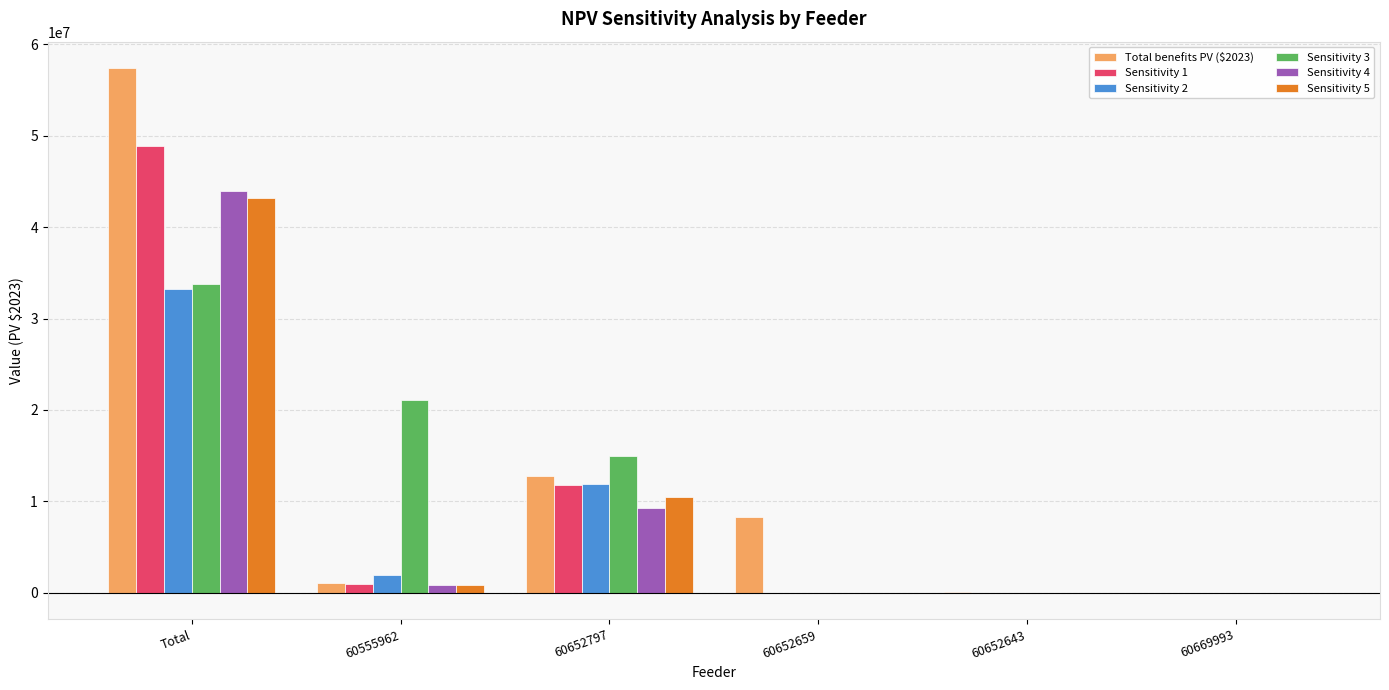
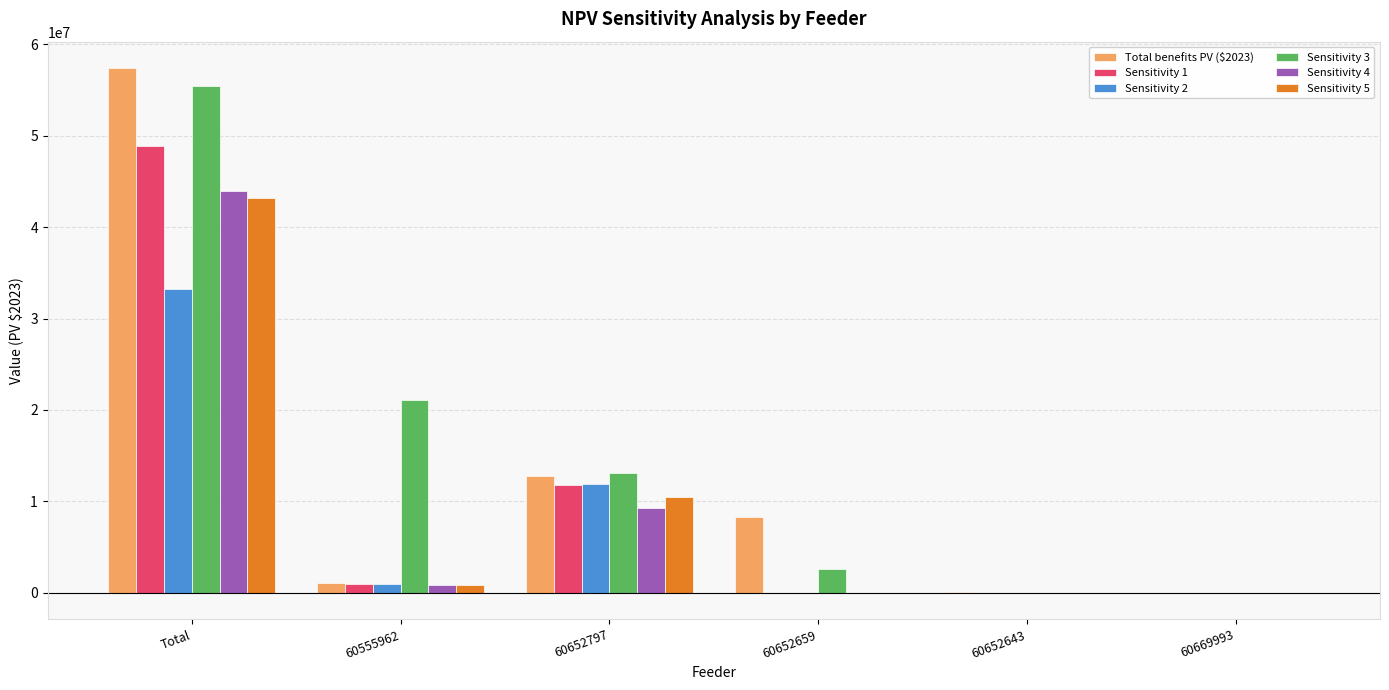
  {
    "Total benefits PV ($2023)": {
      "Total": 57000000,
      "60555962": 1000000,
      "60652797": 13000000,
      "60652659": 8000000
    },
    "Sensitivity 1": {
      "Total": 49000000,
      "60555962": 1000000,
      "60652797": 12000000
    },
    "Sensitivity 2": {
      "Total": 33000000,
-     "60555962": 2000000,
+     "60555962": 1000000,
      "60652797": 12000000
    },
    "Sensitivity 3": {
-     "Total": 34000000,
+     "Total": 55000000,
      "60555962": 21000000,
-     "60652797": 15000000,
-     "60652659": 0
+     "60652797": 13000000,
+     "60652659": 3000000
    },
    "Sensitivity 4": {
      "Total": 44000000,
      "60555962": 1000000,
      "60652797": 9000000
    },
    "Sensitivity 5": {
      "Total": 43000000,
      "60555962": 1000000,
      "60652797": 10000000
    }
  }
